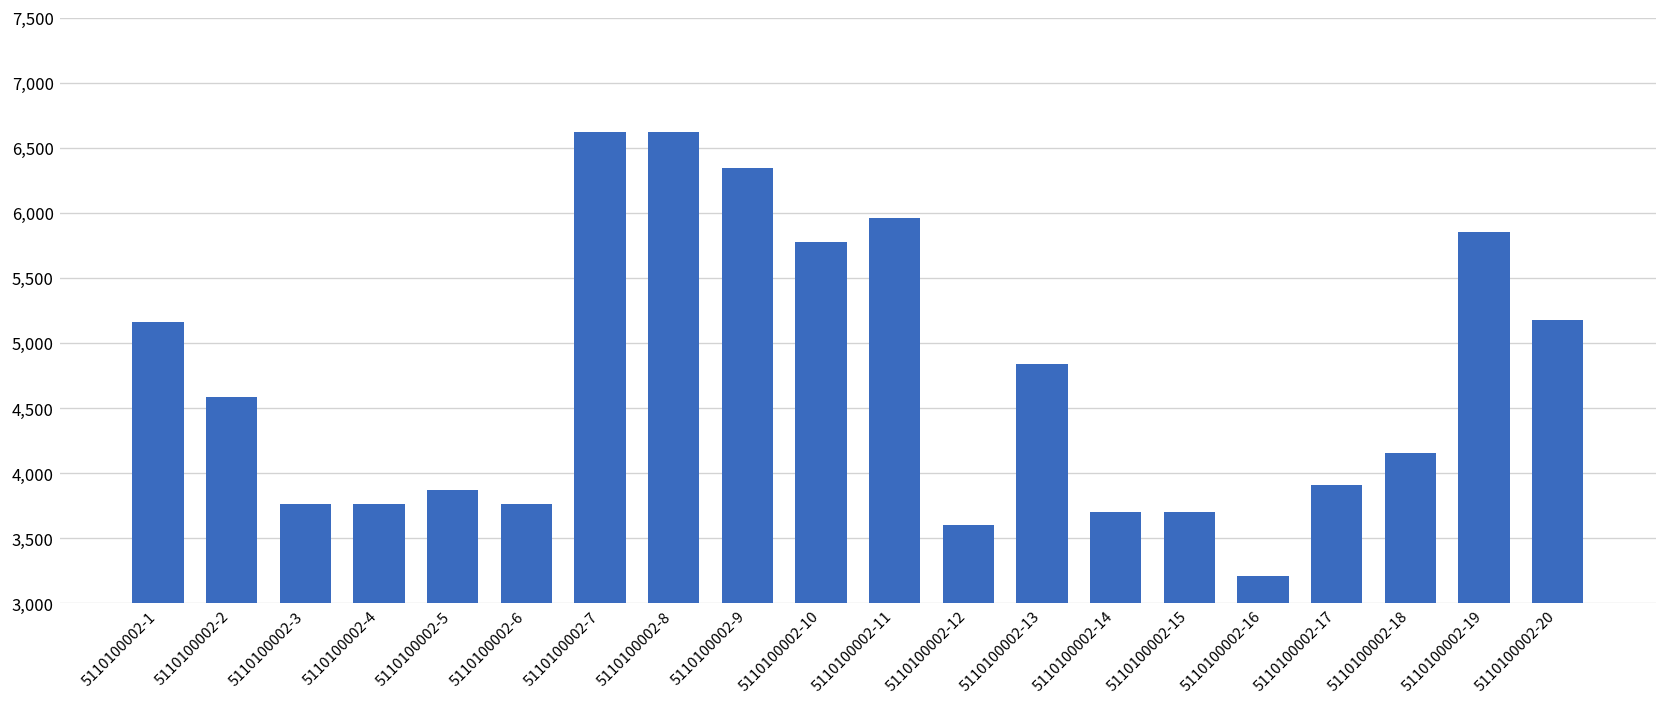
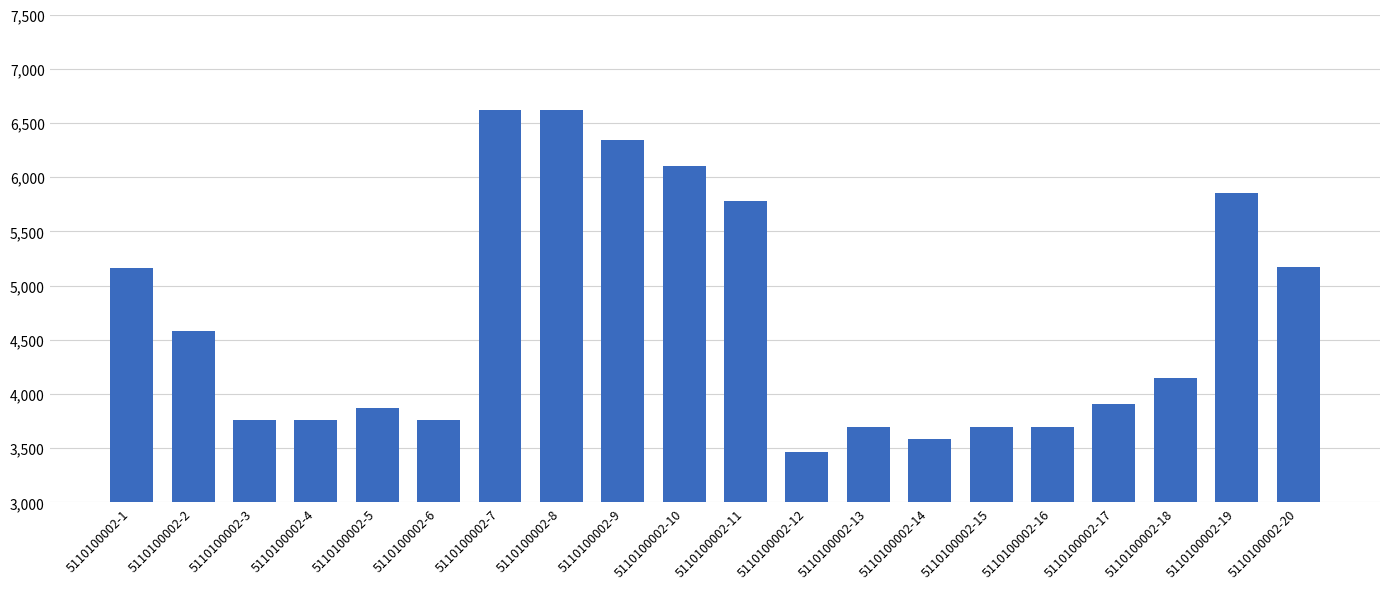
  {
    "5110100002-1": "5,160",
    "5110100002-2": "4,580",
    "5110100002-3": "3,760",
    "5110100002-4": "3,760",
    "5110100002-5": "3,870",
    "5110100002-6": "3,760",
    "5110100002-7": "6,620",
    "5110100002-8": "6,620",
    "5110100002-9": "6,340",
-   "5110100002-10": "5,780",
-   "5110100002-11": "5,960",
-   "5110100002-12": "3,600",
-   "5110100002-13": "4,840",
-   "5110100002-14": "3,700",
+   "5110100002-10": "6,110",
+   "5110100002-11": "5,780",
+   "5110100002-12": "3,470",
+   "5110100002-13": "3,700",
+   "5110100002-14": "3,580",
    "5110100002-15": "3,700",
-   "5110100002-16": "3,210",
+   "5110100002-16": "3,700",
    "5110100002-17": "3,910",
    "5110100002-18": "4,150",
    "5110100002-19": "5,850",
    "5110100002-20": "5,170"
  }
